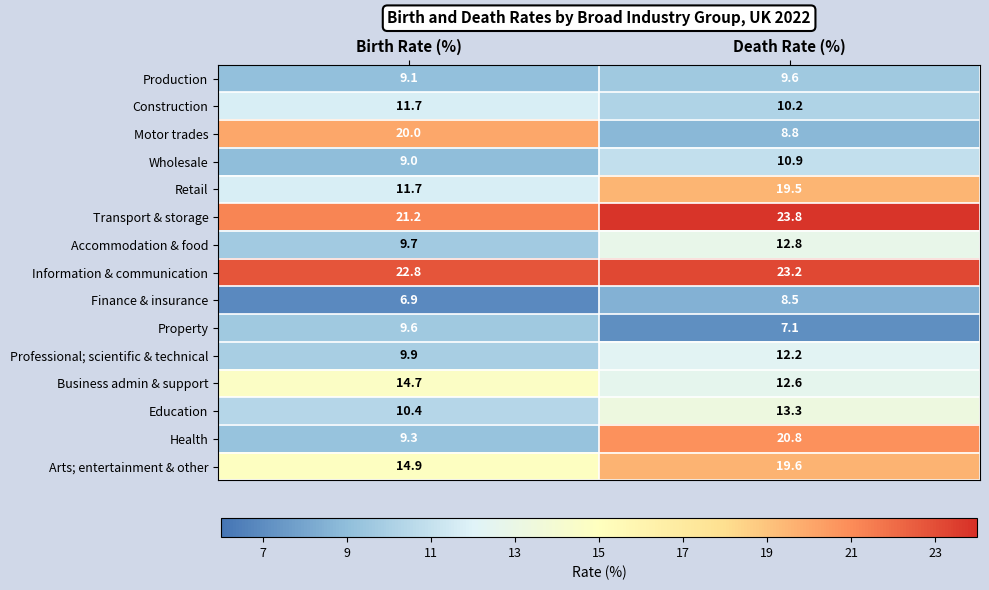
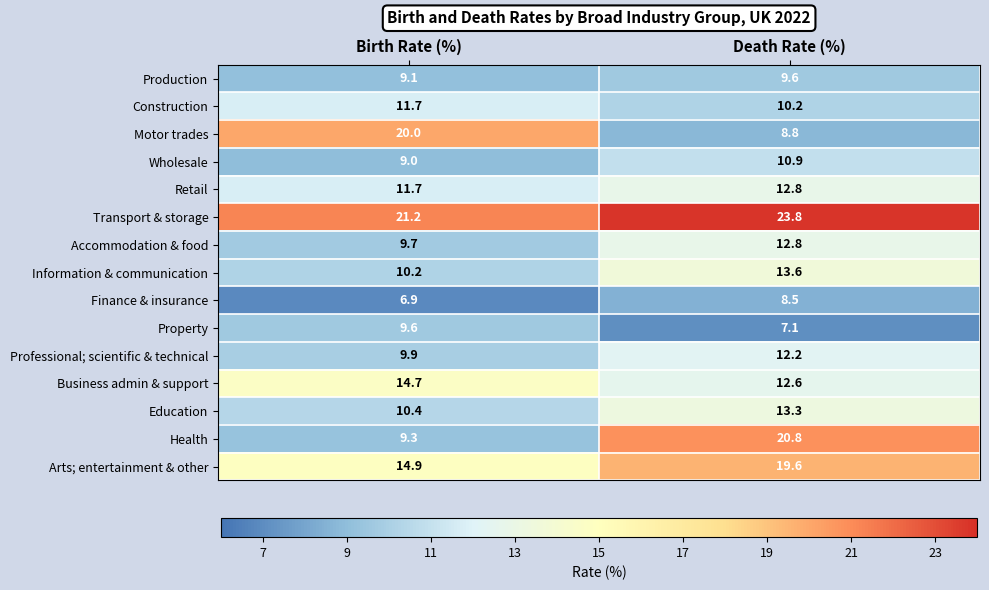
  {
    "Production": {
      "Birth Rate (%)": 9.1,
      "Death Rate (%)": 9.6
    },
    "Construction": {
      "Birth Rate (%)": 11.7,
      "Death Rate (%)": 10.2
    },
    "Motor trades": {
      "Birth Rate (%)": 20.0,
      "Death Rate (%)": 8.8
    },
    "Wholesale": {
      "Birth Rate (%)": 9.0,
      "Death Rate (%)": 10.9
    },
    "Retail": {
      "Birth Rate (%)": 11.7,
-     "Death Rate (%)": 19.5
+     "Death Rate (%)": 12.8
    },
    "Transport & storage": {
      "Birth Rate (%)": 21.2,
      "Death Rate (%)": 23.8
    },
    "Accommodation & food": {
      "Birth Rate (%)": 9.7,
      "Death Rate (%)": 12.8
    },
    "Information & communication": {
-     "Birth Rate (%)": 22.8,
-     "Death Rate (%)": 23.2
+     "Birth Rate (%)": 10.2,
+     "Death Rate (%)": 13.6
    },
    "Finance & insurance": {
      "Birth Rate (%)": 6.9,
      "Death Rate (%)": 8.5
    },
    "Property": {
      "Birth Rate (%)": 9.6,
      "Death Rate (%)": 7.1
    },
    "Professional; scientific & technical": {
      "Birth Rate (%)": 9.9,
      "Death Rate (%)": 12.2
    },
    "Business admin & support": {
      "Birth Rate (%)": 14.7,
      "Death Rate (%)": 12.6
    },
    "Education": {
      "Birth Rate (%)": 10.4,
      "Death Rate (%)": 13.3
    },
    "Health": {
      "Birth Rate (%)": 9.3,
      "Death Rate (%)": 20.8
    },
    "Arts; entertainment & other": {
      "Birth Rate (%)": 14.9,
      "Death Rate (%)": 19.6
    }
  }
